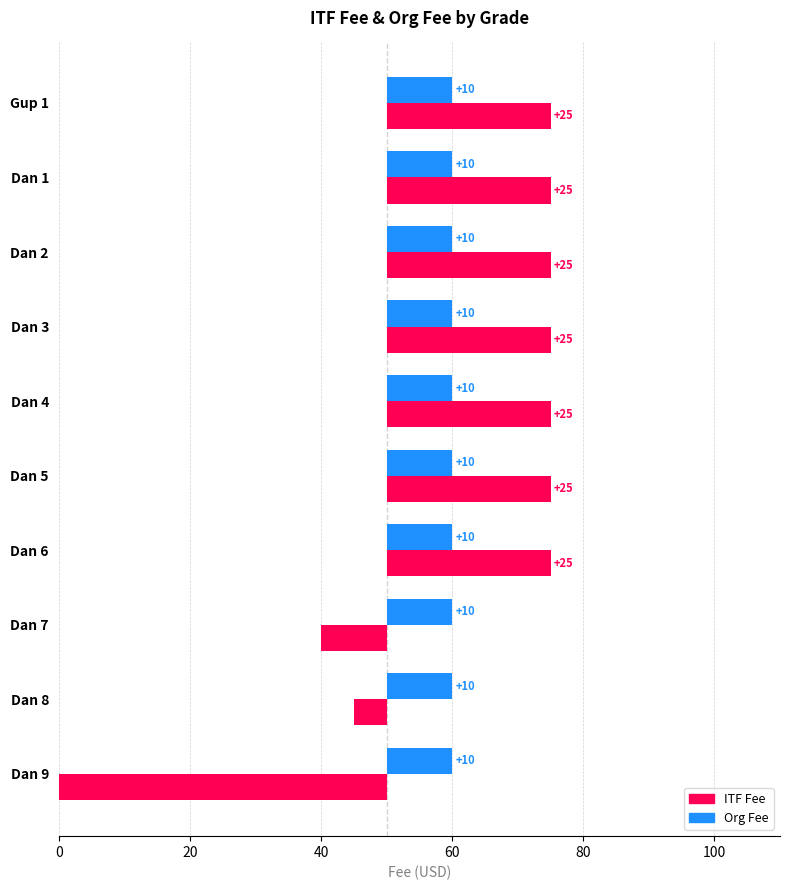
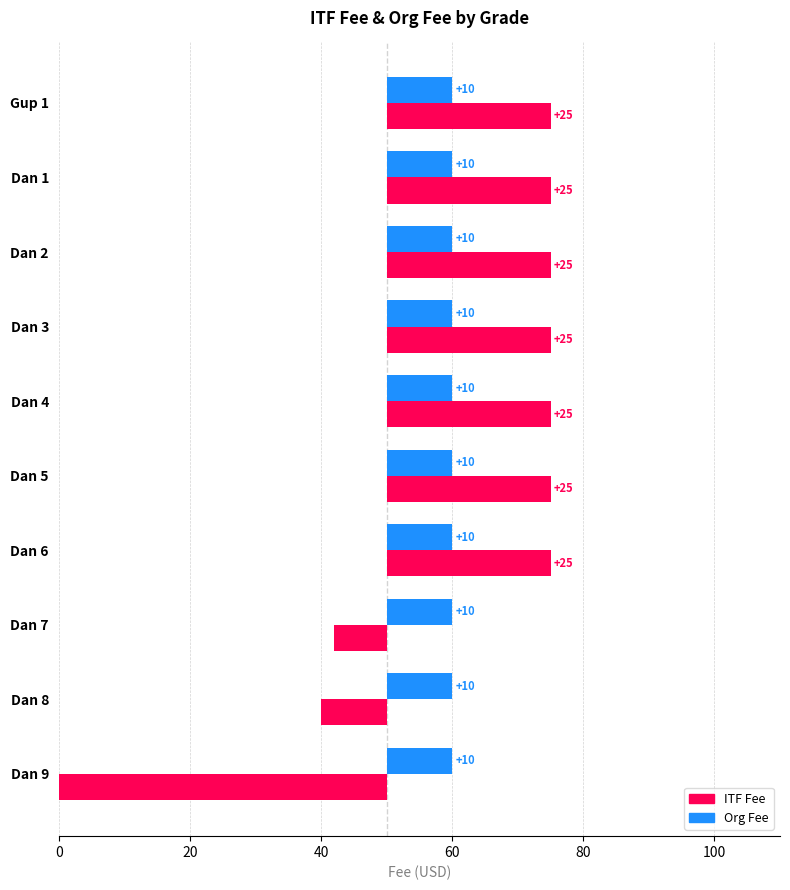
  {
    "ITF Fee": {
-     "Dan 7": "40",
-     "Dan 8": "45",
+     "Dan 7": "42",
+     "Dan 8": "40",
      "Dan 9": "0"
    },
    "Org Fee": {
      "Gup 1": "+10",
      "Dan 1": "+10",
      "Dan 2": "+10",
      "Dan 3": "+10",
      "Dan 4": "+10",
      "Dan 5": "+10",
      "Dan 6": "+10",
      "Dan 7": "+10",
      "Dan 8": "+10",
      "Dan 9": "+10"
    }
  }
